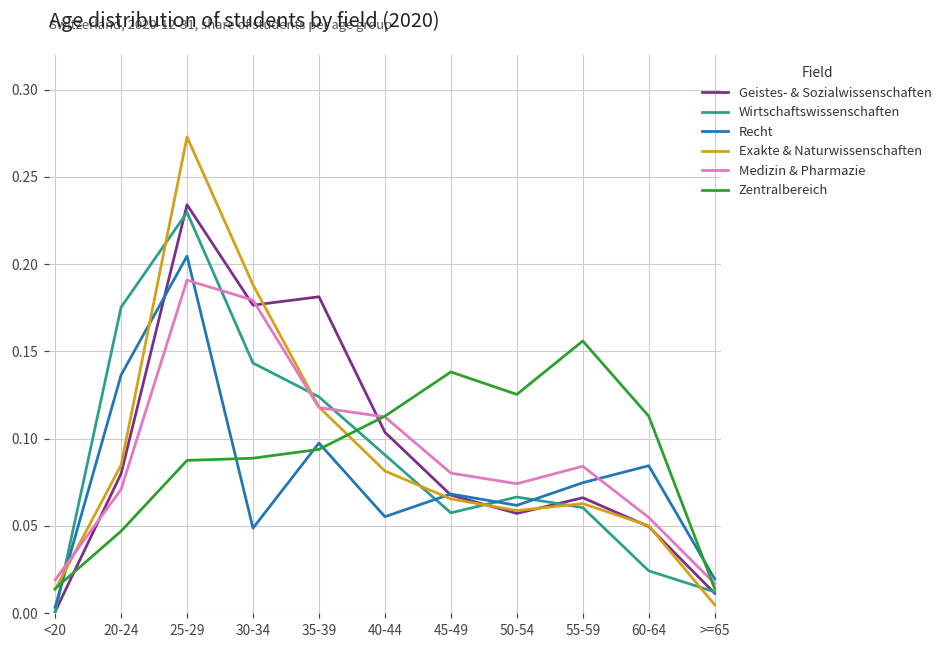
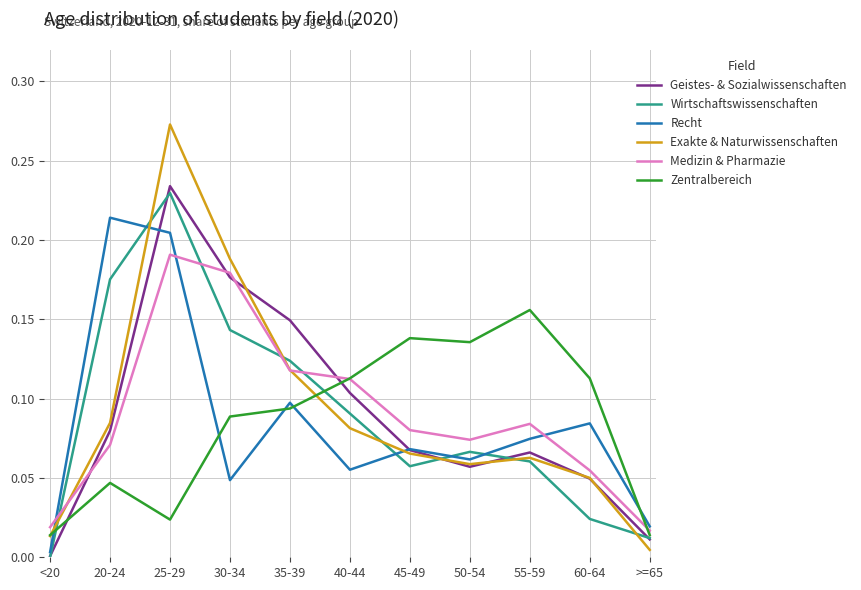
  {
    "Geistes- & Sozialwissenschaften": {
      "20-24": 0.080,
      "25-29": 0.234,
      "30-34": 0.176,
-     "35-39": 0.181,
+     "35-39": 0.149,
      "40-44": 0.104,
      "50-54": 0.057,
      "55-59": 0.066
    },
    "Wirtschaftswissenschaften": {
      "20-24": 0.175,
      "25-29": 0.230,
      "30-34": 0.143,
      "35-39": 0.124,
      "40-44": 0.091,
      "45-49": 0.057,
      "50-54": 0.066,
      "55-59": 0.060,
      "60-64": 0.024
    },
    "Recht": {
      "<20": 0.003,
-     "20-24": 0.136,
+     "20-24": 0.214,
      "25-29": 0.205,
      "30-34": 0.049,
      "35-39": 0.097,
      "40-44": 0.055,
      "50-54": 0.062,
      "55-59": 0.075,
      "60-64": 0.084,
      ">=65": 0.019
    },
    "Exakte & Naturwissenschaften": {
      "20-24": 0.085,
      "25-29": 0.273,
      "30-34": 0.188,
      "40-44": 0.081,
      "45-49": 0.065,
      "50-54": 0.059,
      "55-59": 0.063,
      ">=65": 0.005
    },
    "Medizin & Pharmazie": {
      "<20": 0.019,
      "20-24": 0.071,
      "25-29": 0.191,
      "30-34": 0.179,
      "45-49": 0.080,
      "50-54": 0.074,
      "55-59": 0.084,
      "60-64": 0.055,
      ">=65": 0.017
    },
    "Zentralbereich": {
      "20-24": 0.047,
-     "25-29": 0.087,
+     "25-29": 0.024,
      "30-34": 0.089,
      "35-39": 0.094,
      "45-49": 0.138,
-     "50-54": 0.125,
+     "50-54": 0.136,
      "55-59": 0.156,
      "60-64": 0.113,
      ">=65": 0.014
    }
  }
